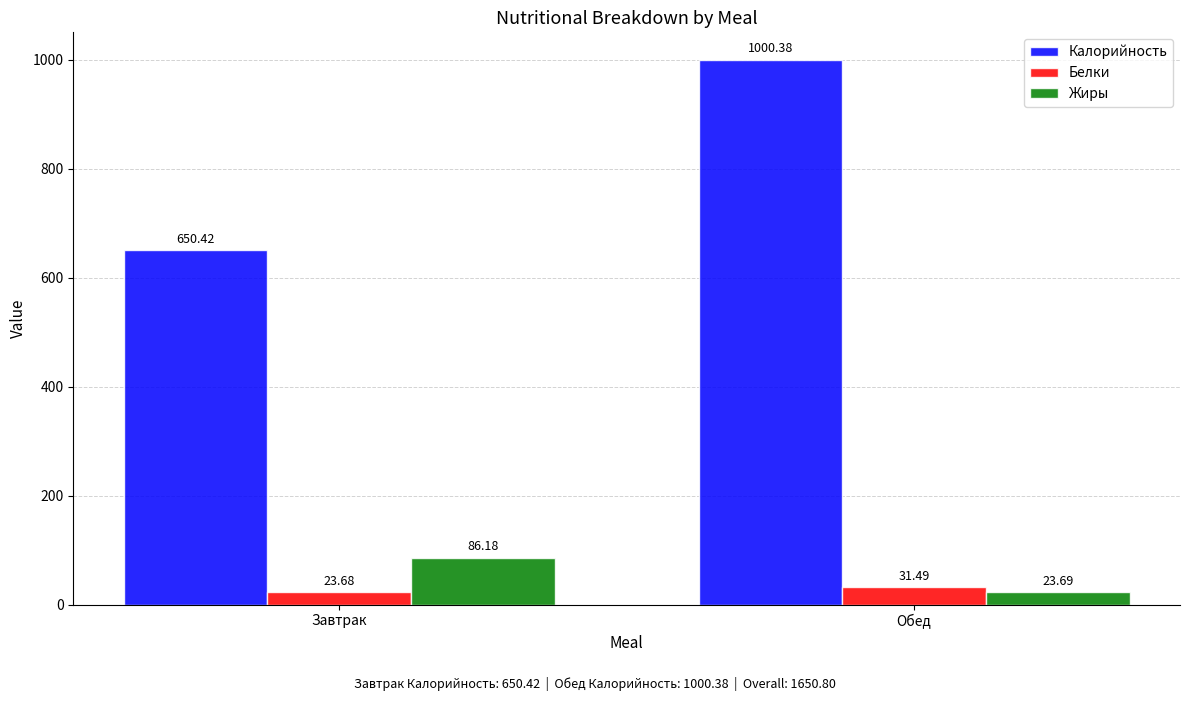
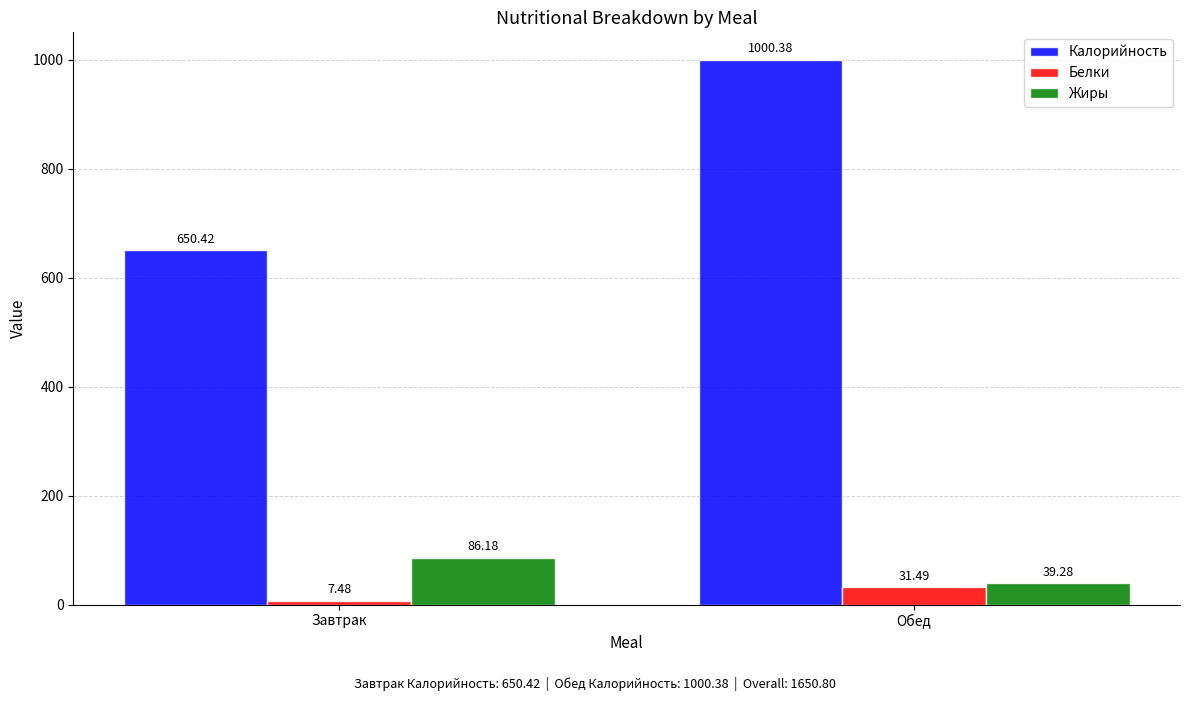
  {
    "Калорийность": {
      "Завтрак": 650.42,
      "Обед": 1000.38
    },
    "Белки": {
-     "Завтрак": 23.68,
+     "Завтрак": 7.48,
      "Обед": 31.49
    },
    "Жиры": {
      "Завтрак": 86.18,
-     "Обед": 23.69
+     "Обед": 39.28
    }
  }
